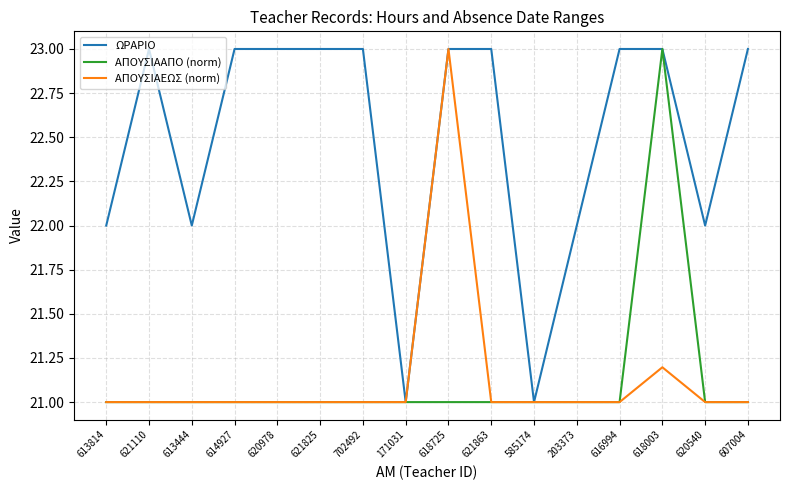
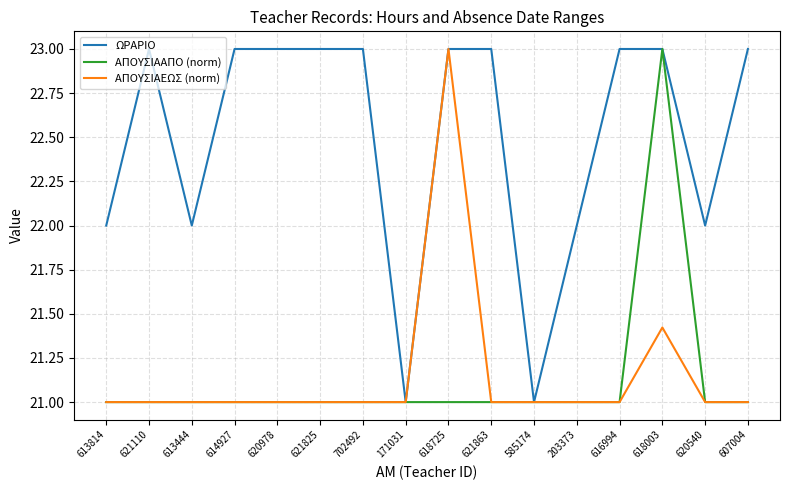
  {
    "ΩΡΑΡΙΟ": {
      "613814": 22.00,
      "613444": 22.00,
      "614927": 23.00,
      "620978": 23.00,
      "621825": 23.00,
      "702492": 23.00,
      "621863": 23.00,
      "203373": 22.00,
      "616994": 23.00,
      "620540": 22.00,
      "607004": 23.00
    },
    "ΑΠΟΥΣΙΑΑΠΟ (norm)": {
      "618725": 21.00
    },
    "ΑΠΟΥΣΙΑΕΩΣ (norm)": {
-     "618003": 21.20
+     "618003": 21.42
    }
  }
